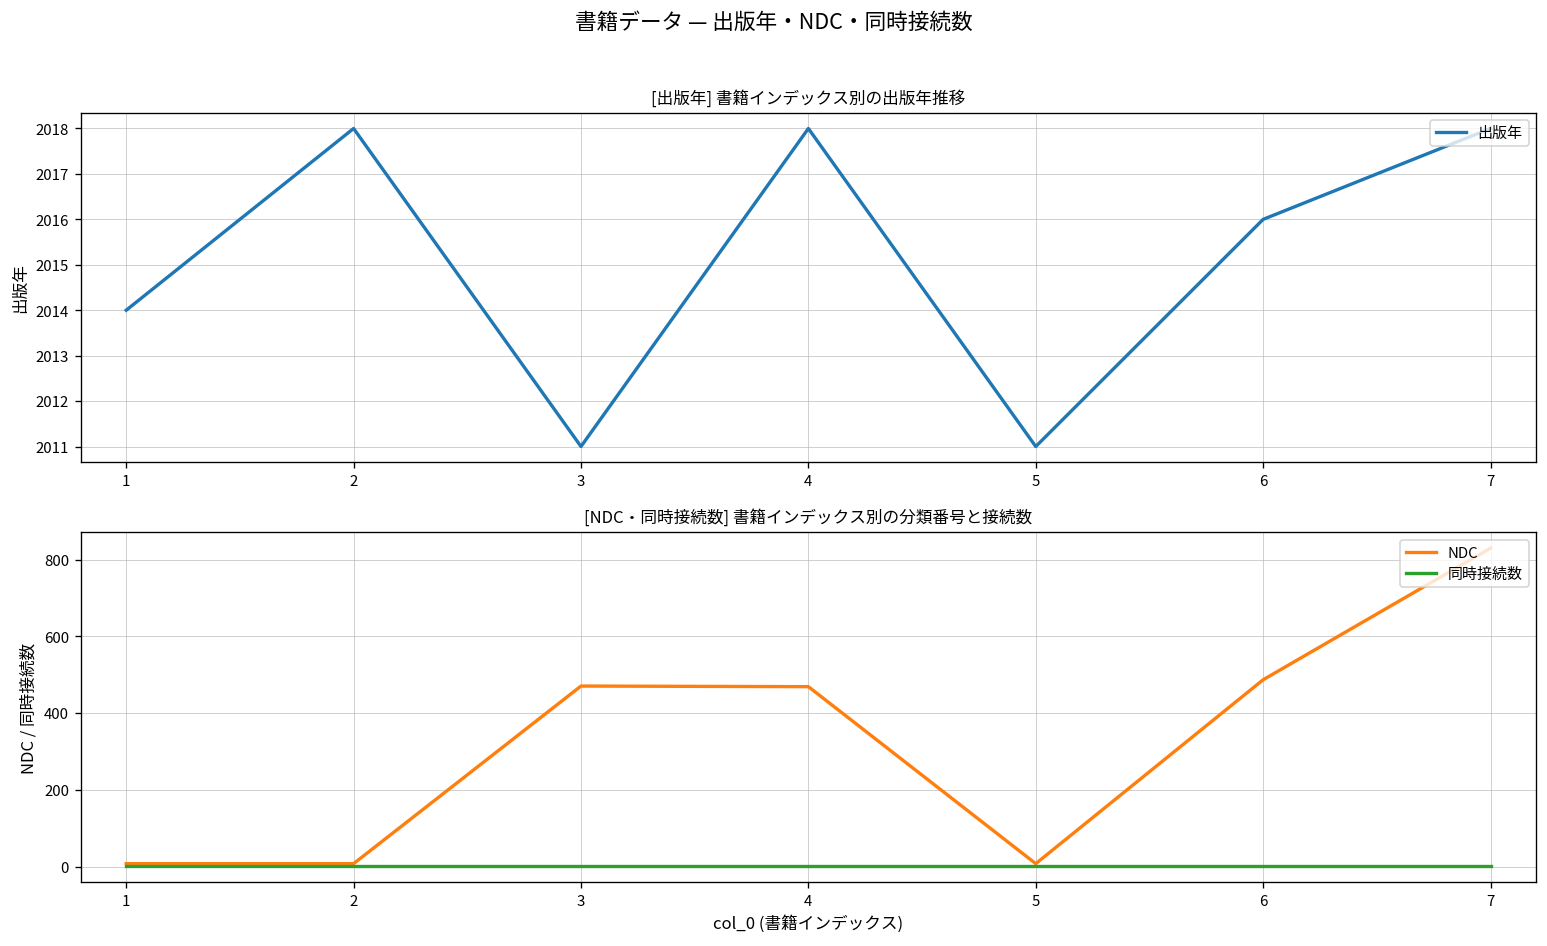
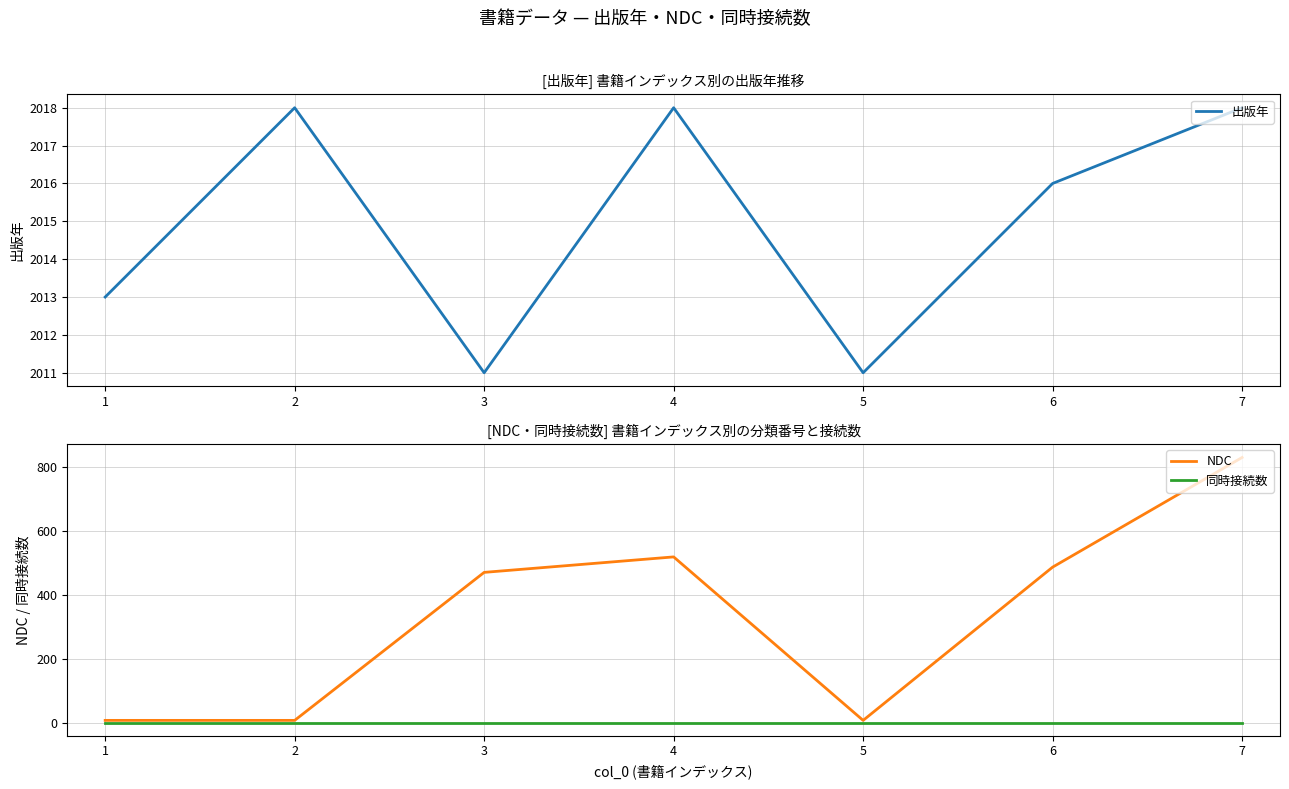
  {
    "[出版年] 書籍インデックス別の出版年推移": {
-     "1": 2014,
+     "1": 2013,
      "2": 2018,
      "3": 2011,
      "4": 2018,
      "5": 2011,
      "6": 2016
    },
    "[NDC・同時接続数] 書籍インデックス別の分類番号と接続数": {
      "NDC": {
        "3": 470,
-       "4": 470,
+       "4": 520,
        "6": 490
      },
      "同時接続数": {
        "3": 0,
        "4": 0,
        "6": 0,
        "7": 0
      }
    }
  }
